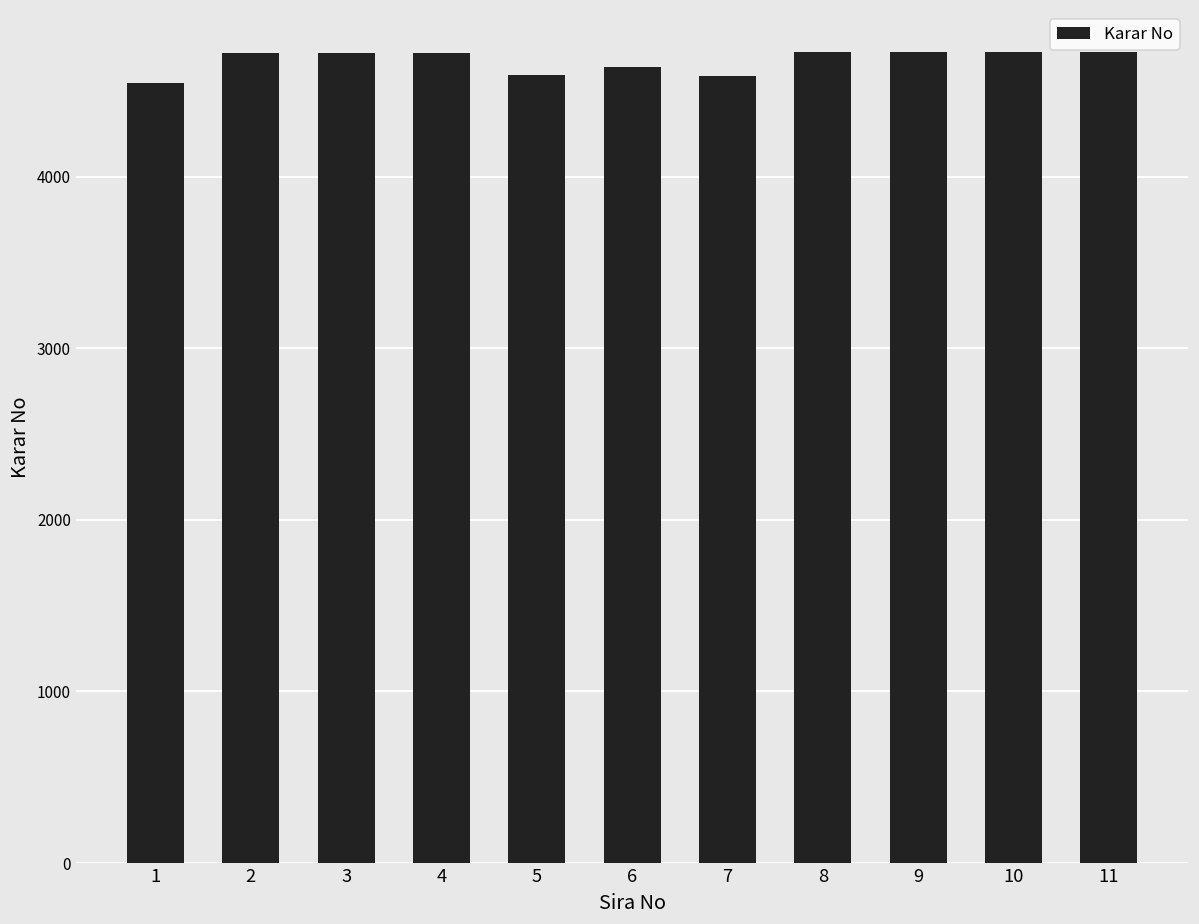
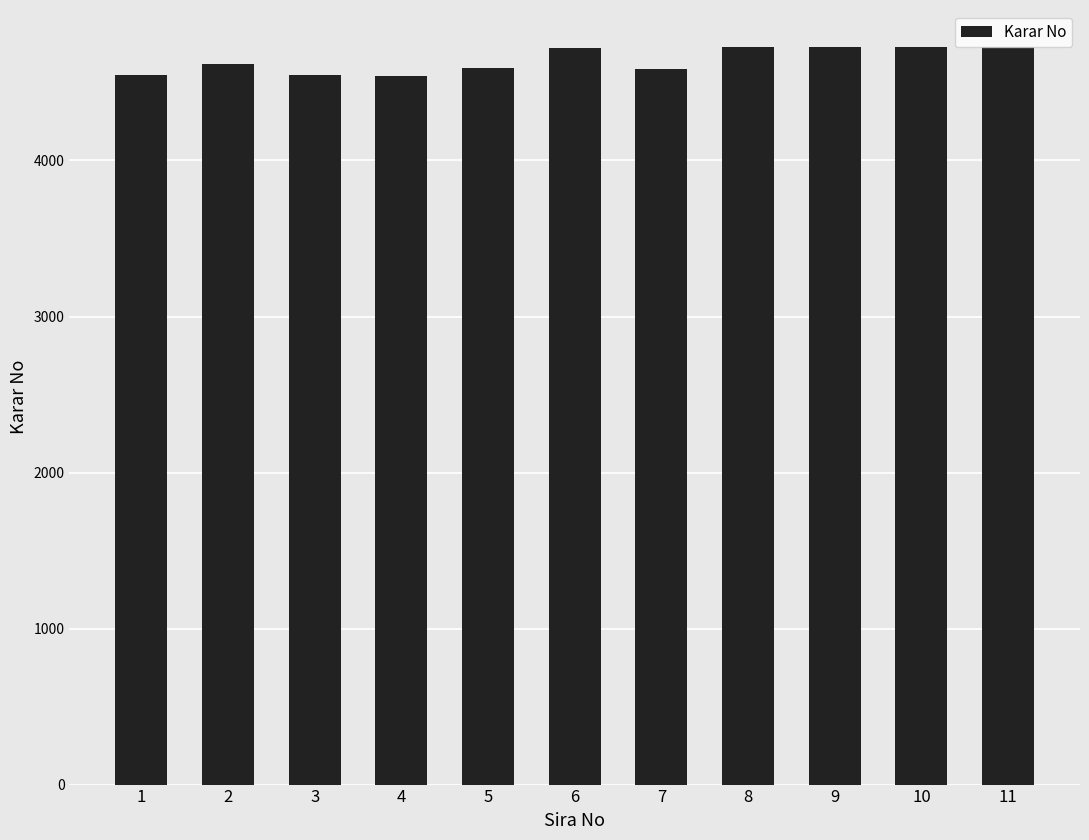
  {
    "1": 4550,
-   "2": 4720,
-   "3": 4720,
-   "4": 4720,
+   "2": 4620,
+   "3": 4550,
+   "4": 4540,
    "5": 4590,
-   "6": 4640,
+   "6": 4720,
    "7": 4580,
    "8": 4730,
    "9": 4730,
    "10": 4730
  }
